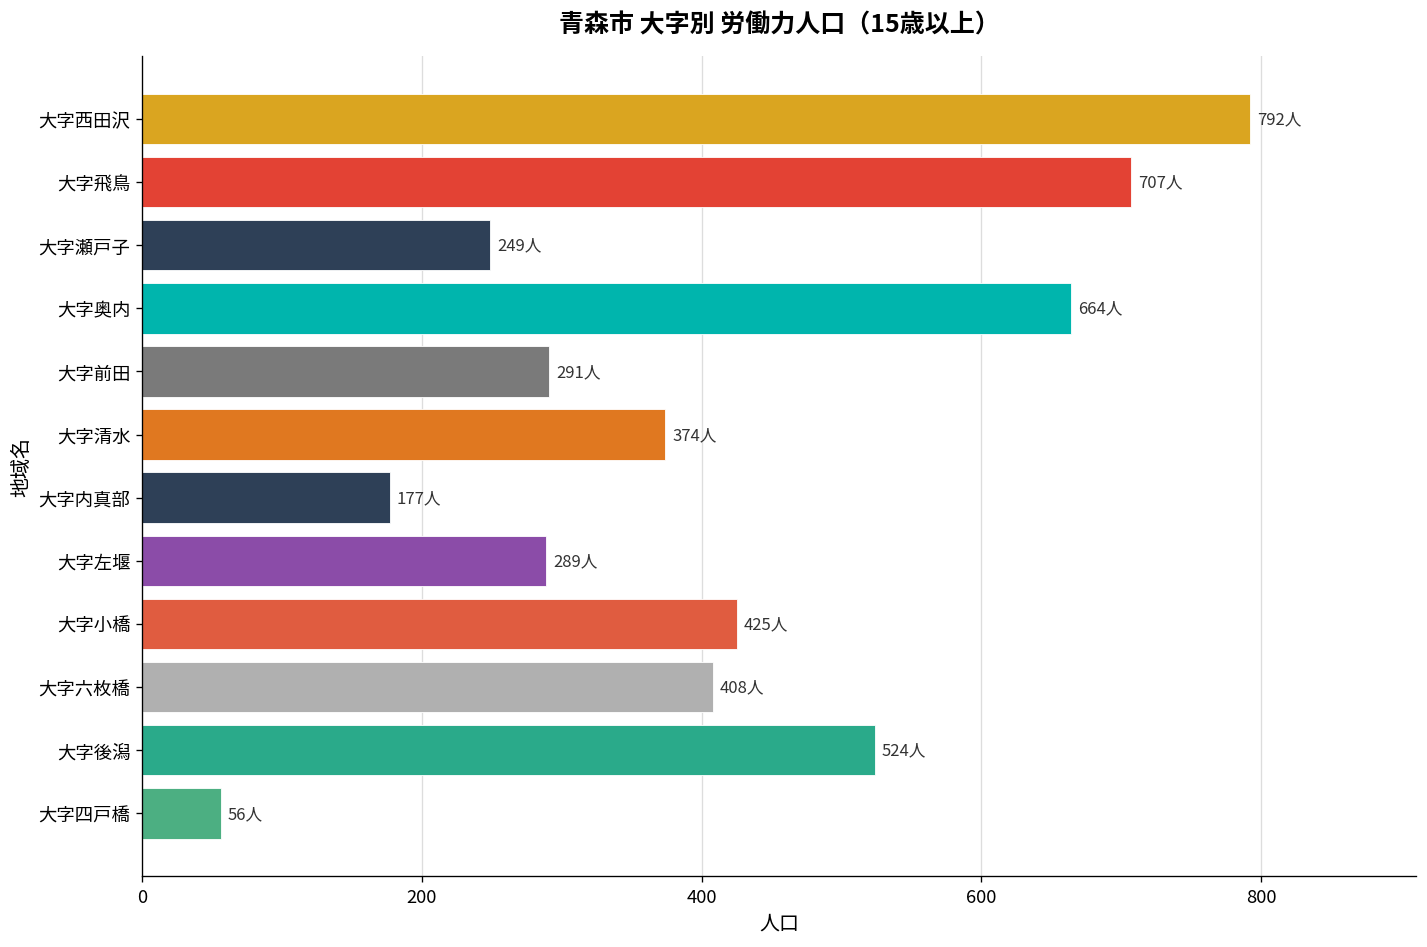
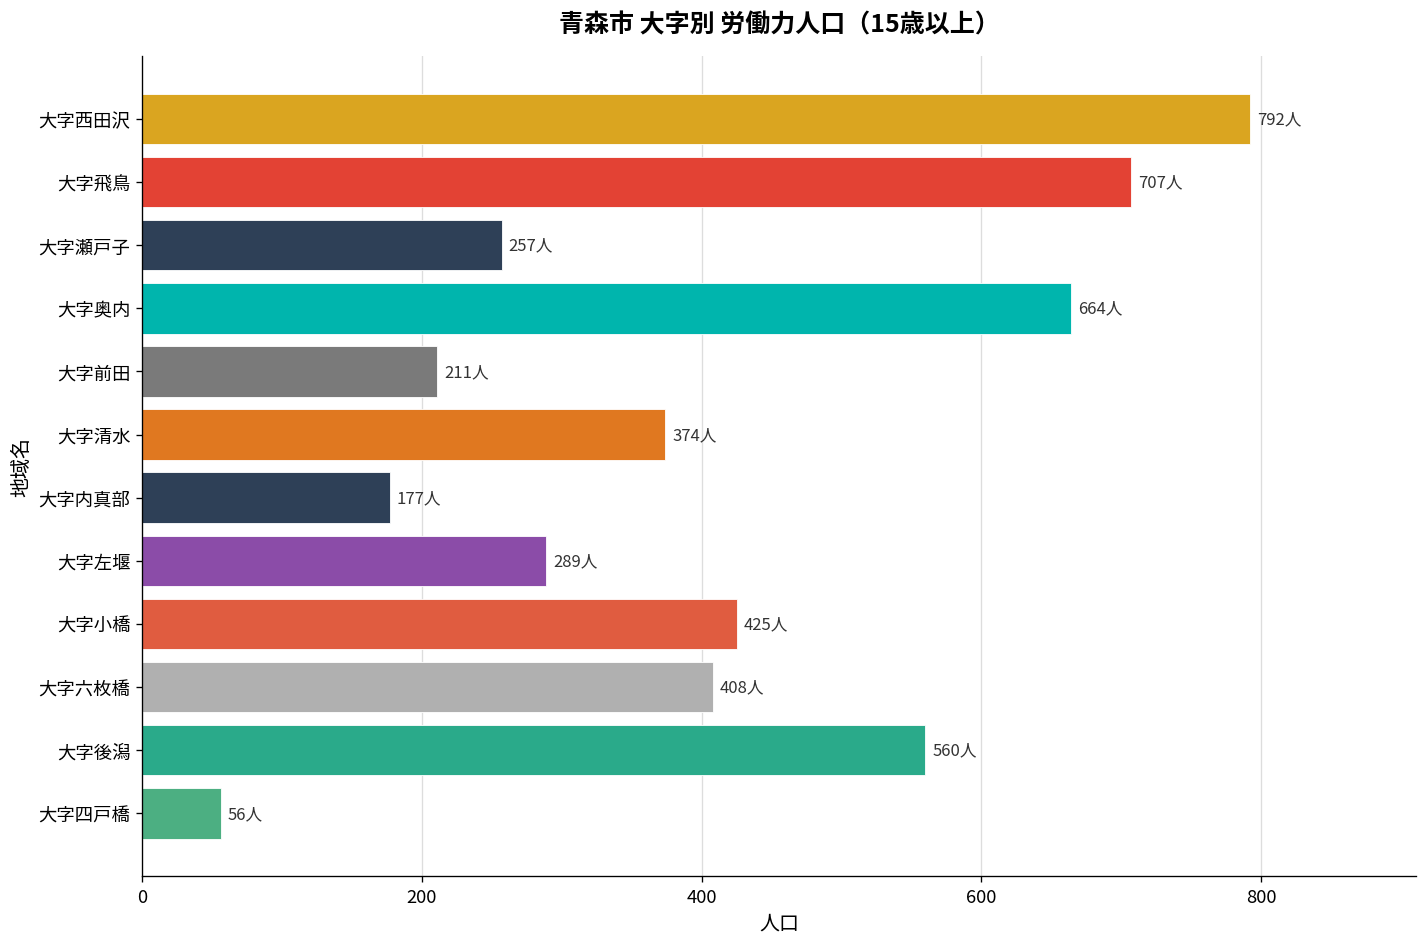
  {
    "大字西田沢": "792人",
    "大字飛鳥": "707人",
-   "大字瀬戸子": "249人",
+   "大字瀬戸子": "257人",
    "大字奥内": "664人",
-   "大字前田": "291人",
+   "大字前田": "211人",
    "大字清水": "374人",
    "大字内真部": "177人",
    "大字左堰": "289人",
    "大字小橋": "425人",
    "大字六枚橋": "408人",
-   "大字後潟": "524人",
+   "大字後潟": "560人",
    "大字四戸橋": "56人"
  }
